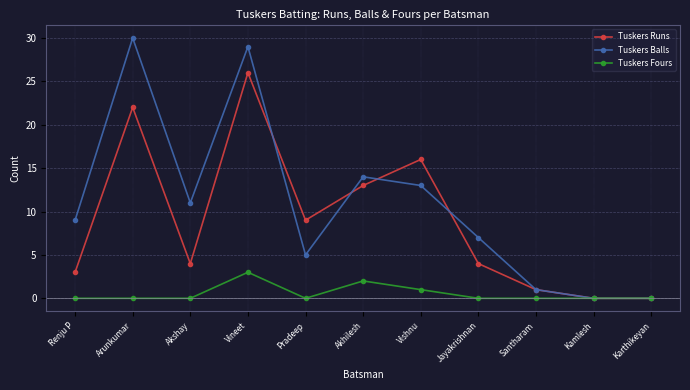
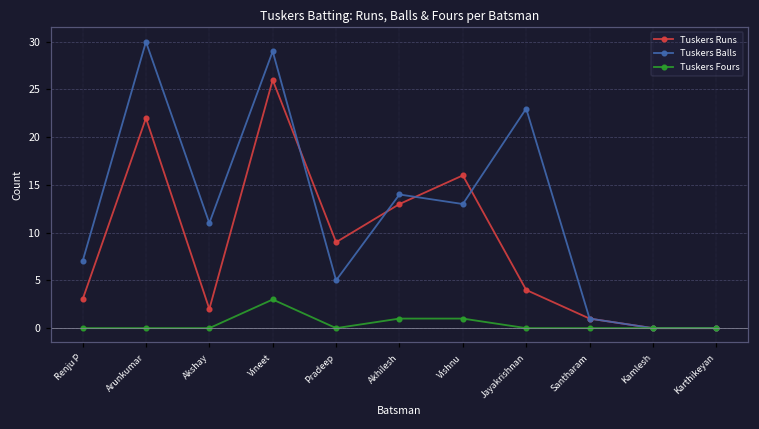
  {
    "Tuskers Runs": {
      "Renju P": 3,
      "Arunkumar": 22,
-     "Akshay": 4,
+     "Akshay": 2,
      "Vineet": 26,
      "Pradeep": 9,
      "Akhilesh": 13,
      "Vishnu": 16,
      "Jayakrishnan": 4
    },
    "Tuskers Balls": {
-     "Renju P": 9,
+     "Renju P": 7,
      "Arunkumar": 30,
      "Akshay": 11,
      "Vineet": 29,
      "Pradeep": 5,
      "Akhilesh": 14,
      "Vishnu": 13,
-     "Jayakrishnan": 7
+     "Jayakrishnan": 23
    },
    "Tuskers Fours": {
      "Renju P": 0,
      "Arunkumar": 0,
      "Akshay": 0,
      "Vineet": 3,
      "Pradeep": 0,
-     "Akhilesh": 2,
+     "Akhilesh": 1,
      "Vishnu": 1,
      "Jayakrishnan": 0,
      "Santharam": 0
    }
  }
